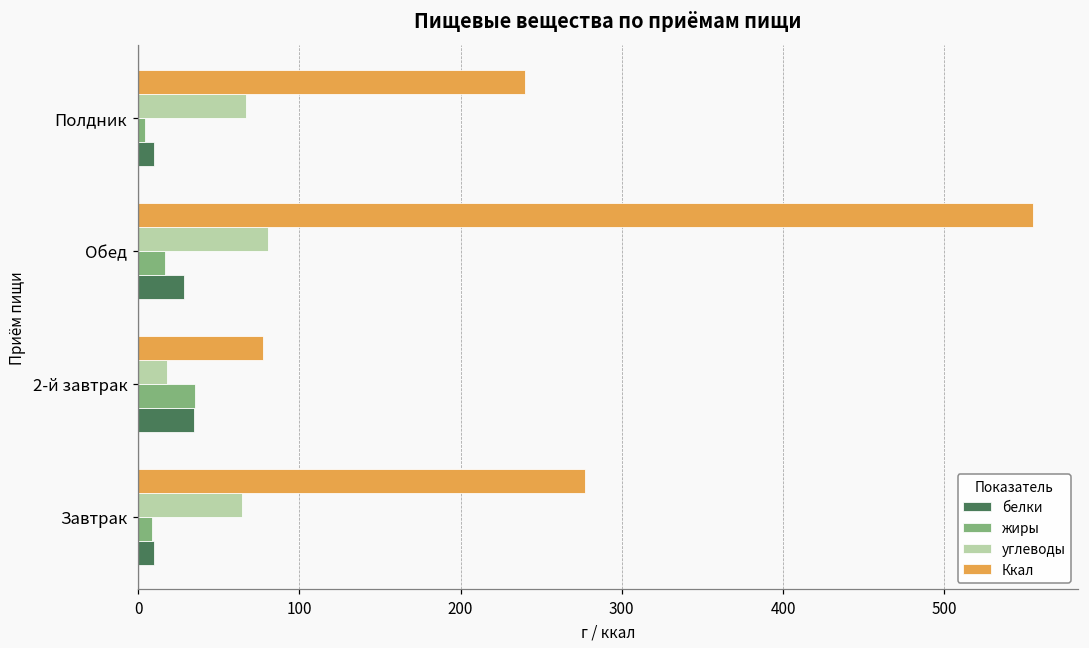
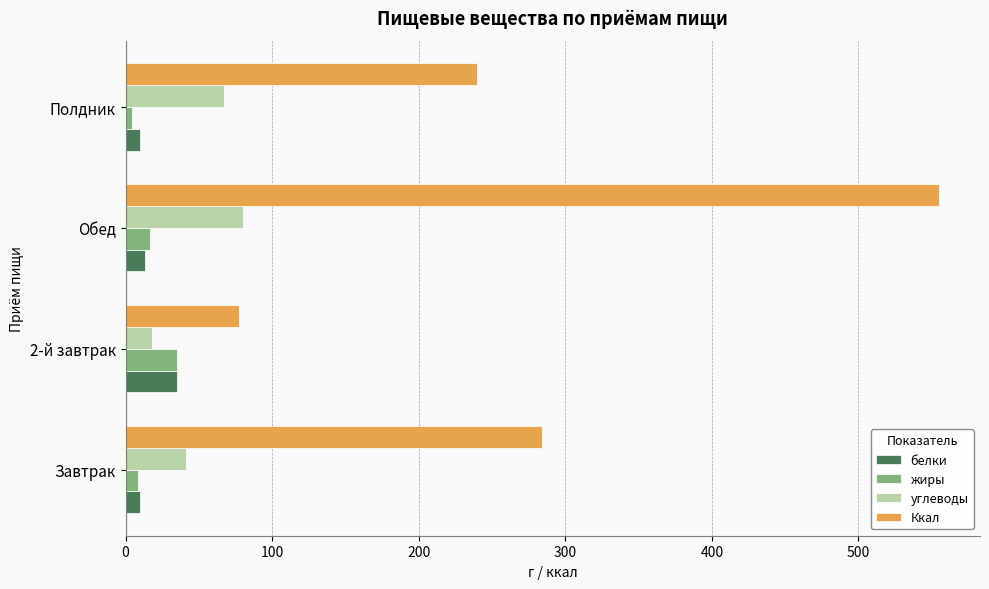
  {
    "белки": {
      "Полдник": 10,
-     "Обед": 29,
+     "Обед": 13,
      "2-й завтрак": 35,
      "Завтрак": 10
    },
    "жиры": {
      "Полдник": 4,
      "Обед": 16,
      "2-й завтрак": 35,
      "Завтрак": 9
    },
    "углеводы": {
      "Полдник": 67,
      "Обед": 80,
      "2-й завтрак": 18,
-     "Завтрак": 64
+     "Завтрак": 41
    },
    "Ккал": {
      "Полдник": 240,
      "Обед": 555,
      "2-й завтрак": 77,
-     "Завтрак": 277
+     "Завтрак": 284
    }
  }
